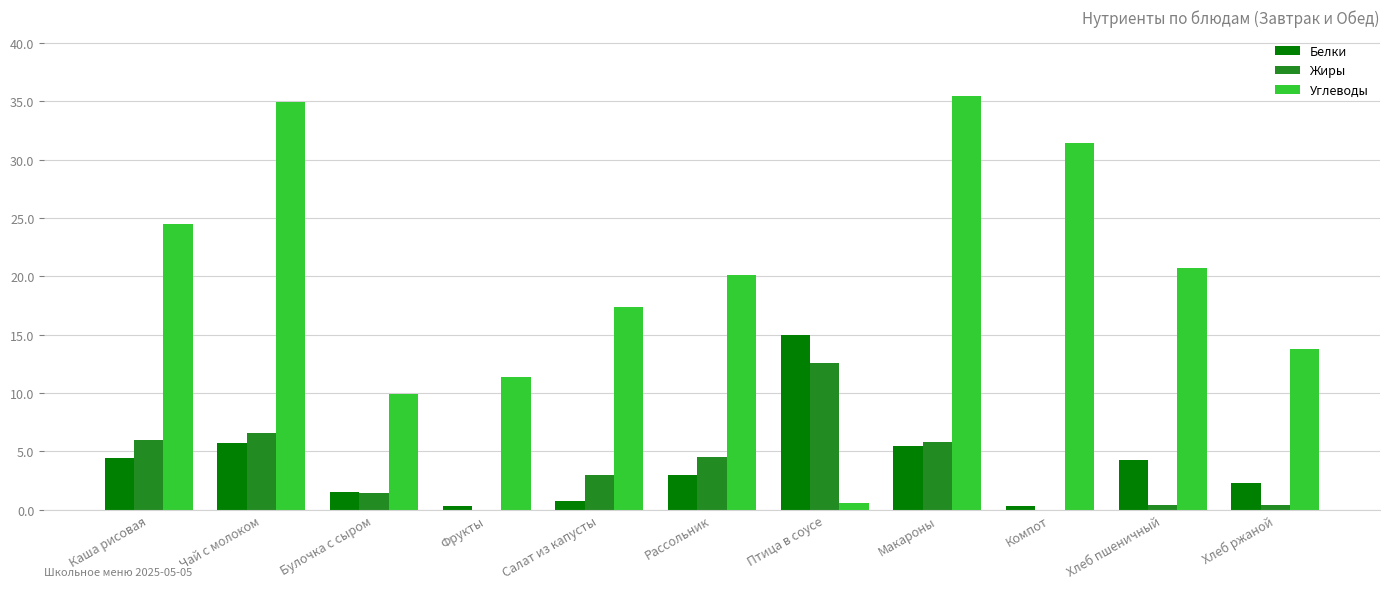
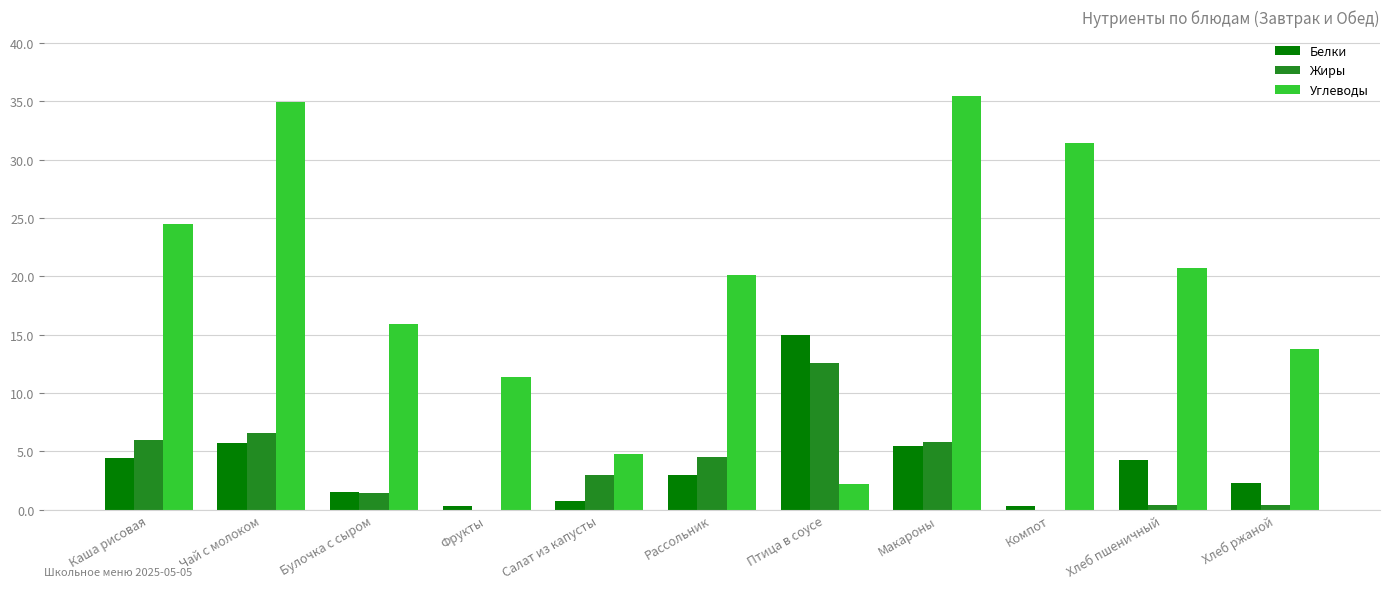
  {
    "Углеводы": {
      "Каша рисовая": 24.5,
      "Чай с молоком": 34.9,
-     "Булочка с сыром": 9.9,
+     "Булочка с сыром": 15.9,
      "Фрукты": 11.4,
-     "Салат из капусты": 17.4,
+     "Салат из капусты": 4.8,
      "Рассольник": 20.1,
-     "Птица в соусе": 0.6,
+     "Птица в соусе": 2.3,
      "Макароны": 35.5,
      "Компот": 31.4,
      "Хлеб пшеничный": 20.7,
      "Хлеб ржаной": 13.8
    }
  }
